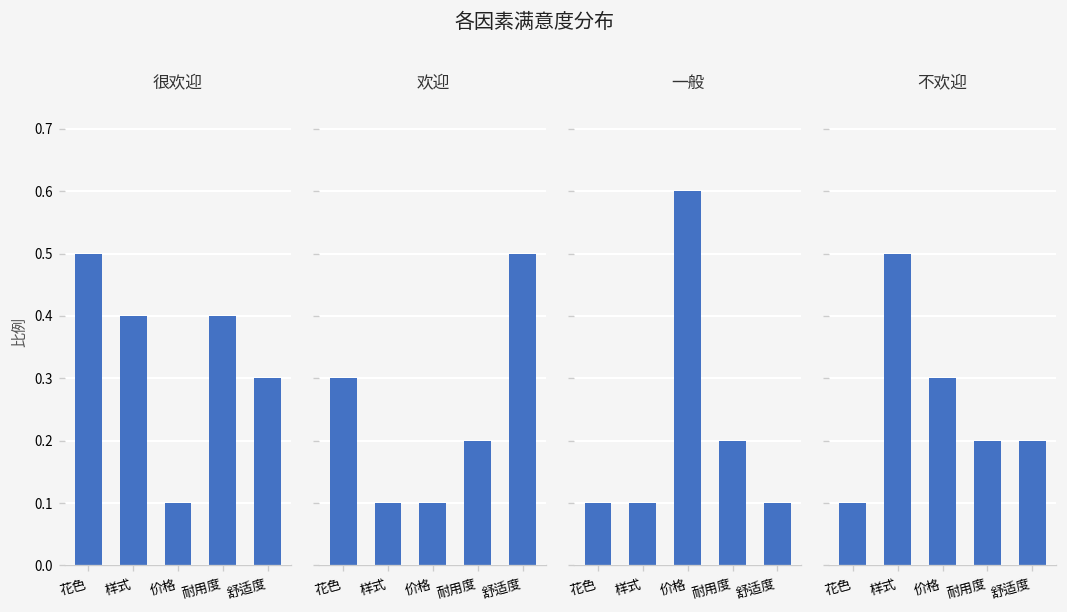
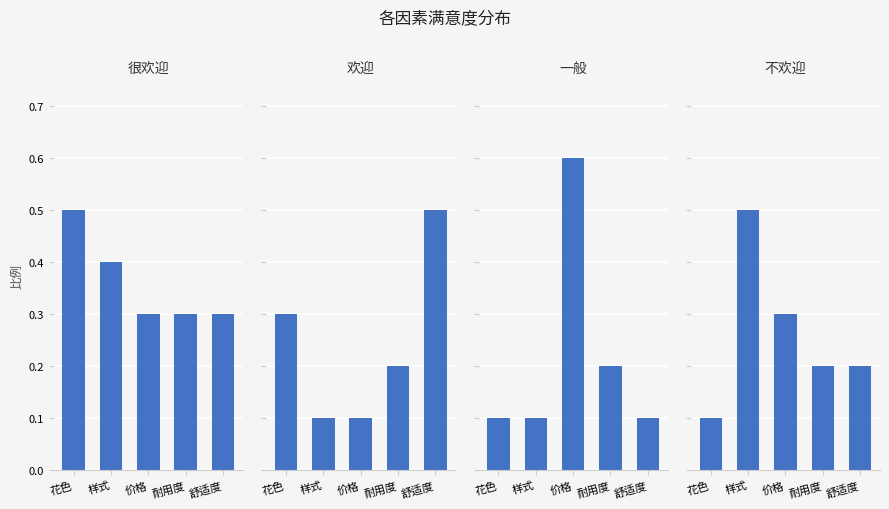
  {
    "很欢迎": {
      "花色": 0.5,
      "样式": 0.4,
-     "价格": 0.1,
-     "耐用度": 0.4,
+     "价格": 0.3,
+     "耐用度": 0.3,
      "舒适度": 0.3
    }
  }
